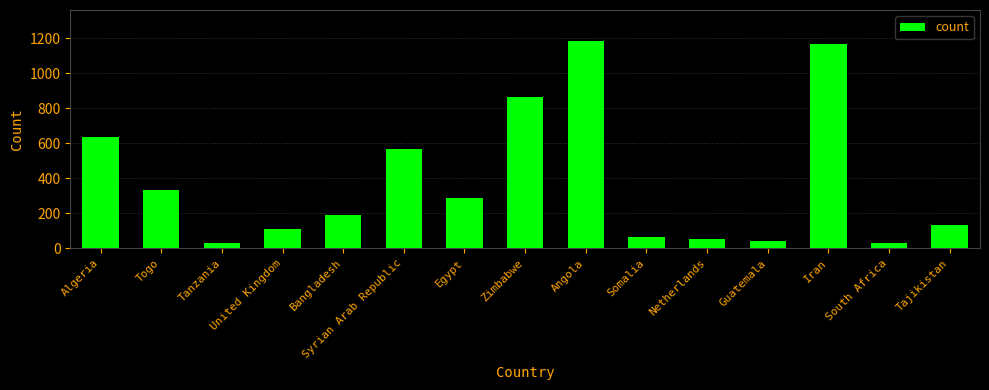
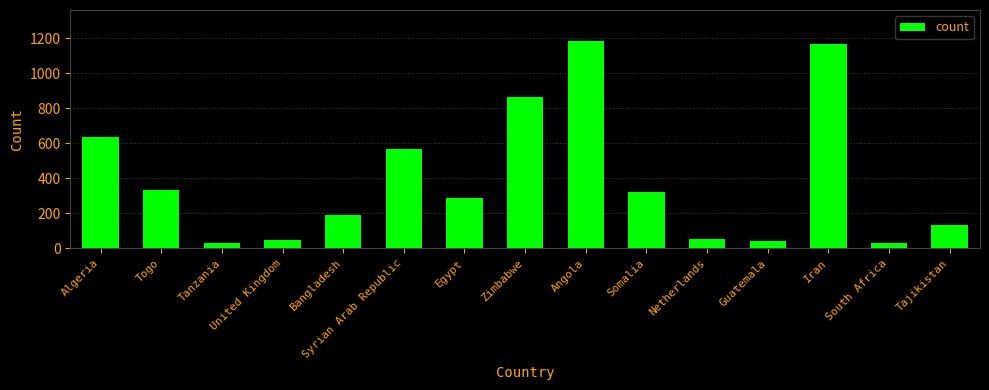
  {
    "Algeria": 630,
    "Togo": 330,
    "Tanzania": 30,
-   "United Kingdom": 110,
+   "United Kingdom": 50,
    "Bangladesh": 190,
    "Syrian Arab Republic": 570,
    "Egypt": 290,
    "Zimbabwe": 860,
    "Angola": 1180,
-   "Somalia": 60,
+   "Somalia": 320,
    "Netherlands": 50,
    "Guatemala": 40,
    "Iran": 1170,
    "South Africa": 30,
    "Tajikistan": 130
  }
